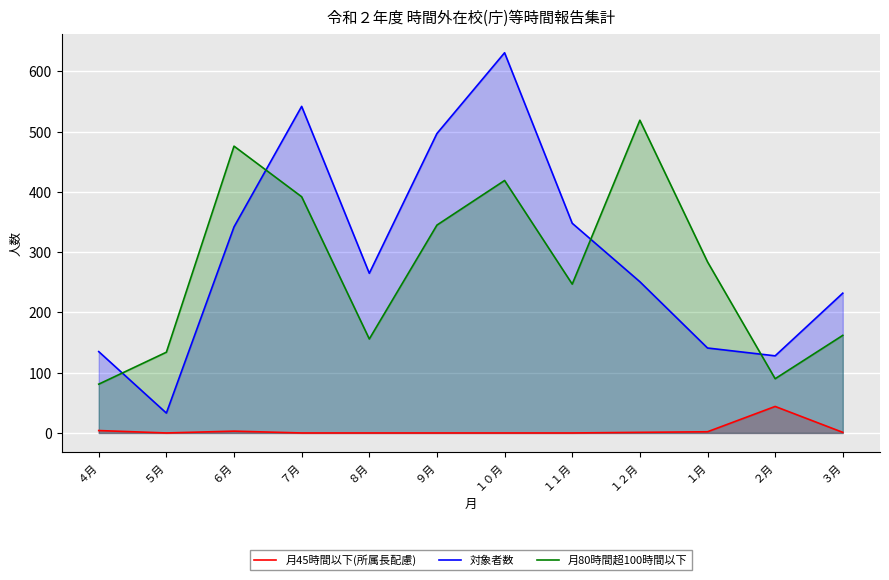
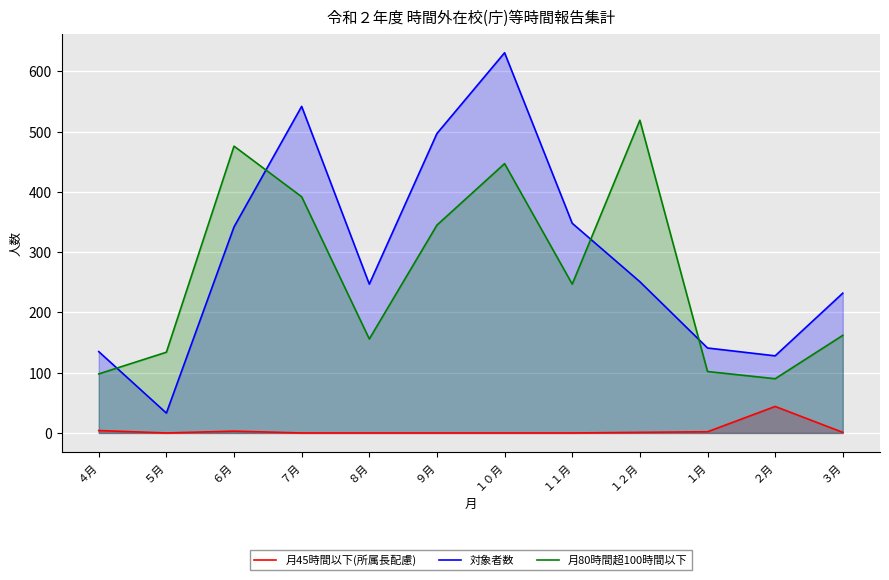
  {
    "月45時間以下(所属長配慮)": {
      "４月": 0,
      "５月": 0,
      "６月": 0,
      "７月": 0,
      "８月": 0,
      "９月": 0,
      "１０月": 0,
      "１１月": 0,
      "１２月": 0,
      "１月": 0,
      "２月": 40,
      "３月": 0
    },
    "対象者数": {
      "４月": 140,
      "５月": 30,
      "６月": 340,
      "７月": 540,
-     "８月": 270,
+     "８月": 250,
      "９月": 500,
      "１０月": 630,
      "１１月": 350,
      "１２月": 250,
      "１月": 140,
      "２月": 130,
      "３月": 230
    },
    "月80時間超100時間以下": {
-     "４月": 80,
+     "４月": 100,
      "５月": 130,
      "６月": 480,
      "７月": 390,
      "８月": 160,
      "９月": 350,
-     "１０月": 420,
+     "１０月": 450,
      "１１月": 250,
      "１２月": 520,
-     "１月": 280,
+     "１月": 100,
      "２月": 90,
      "３月": 160
    }
  }
